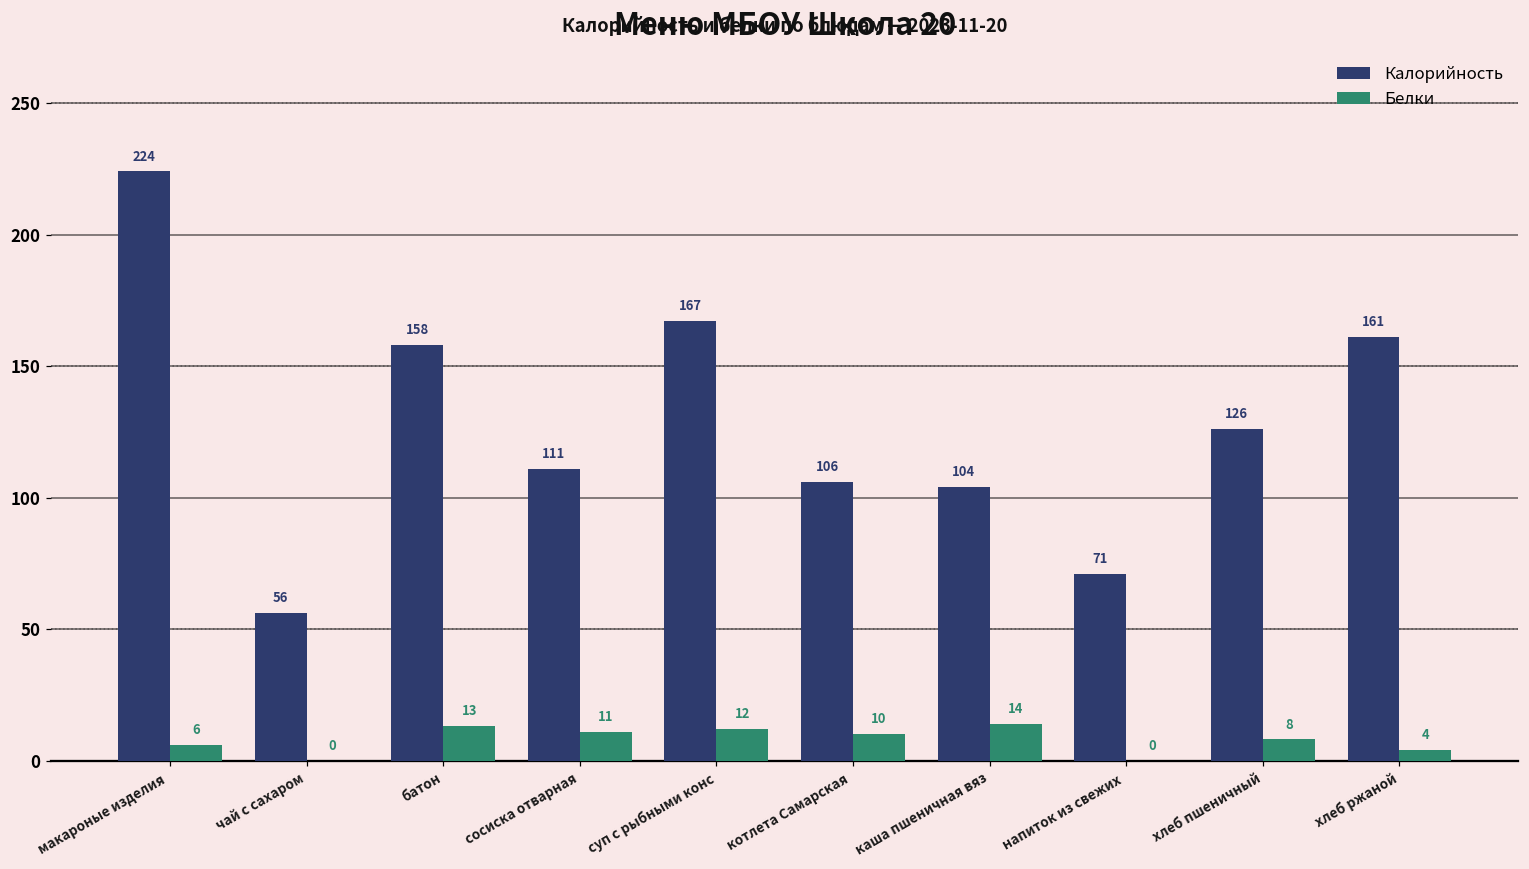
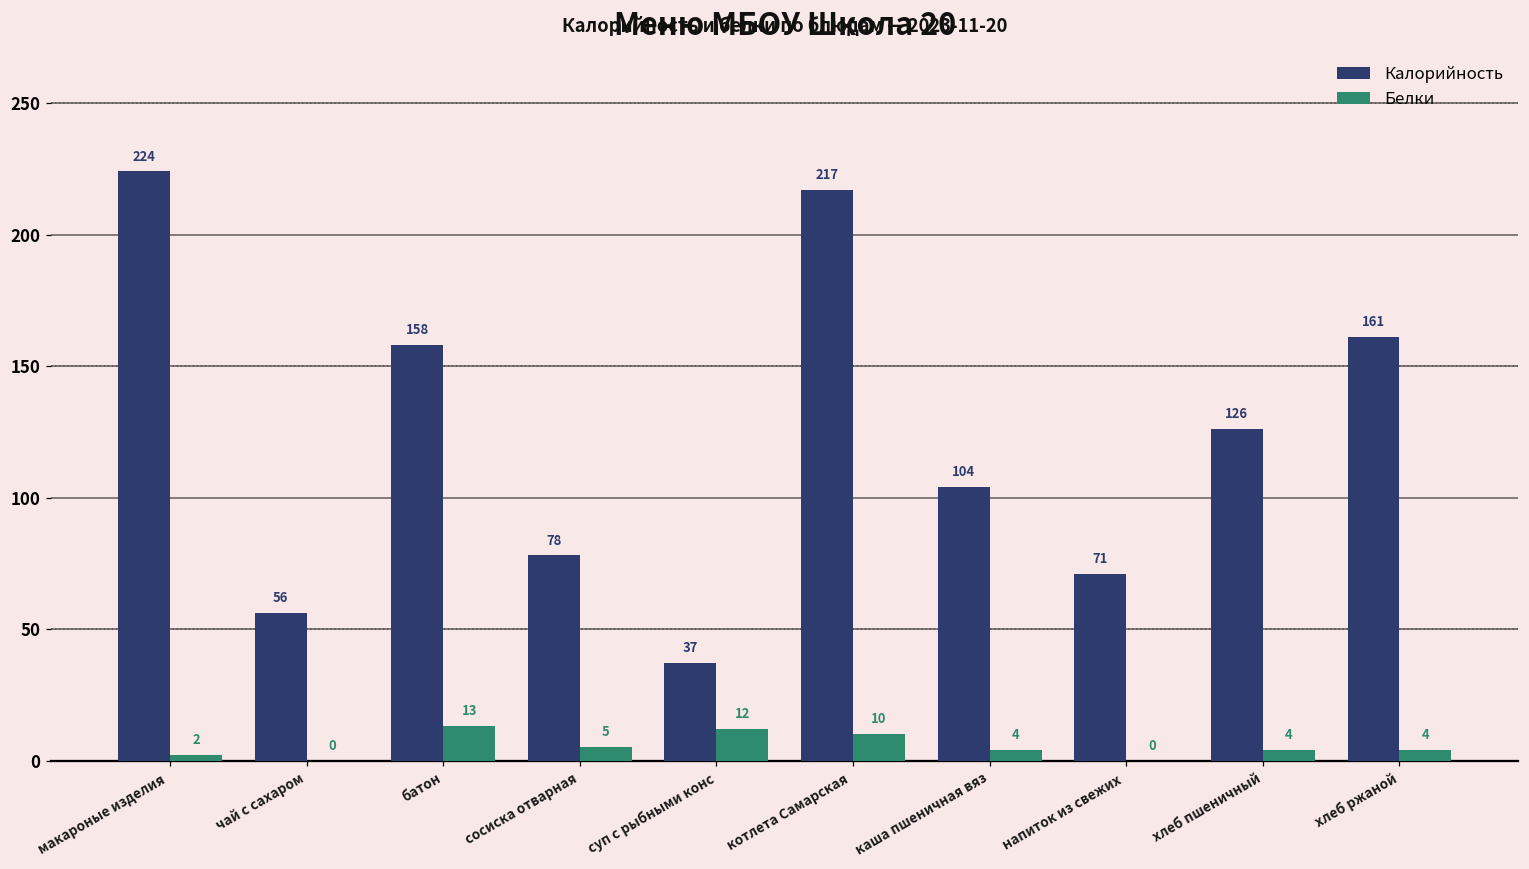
  {
    "Калорийность": {
      "макароные изделия": 224,
      "чай с сахаром": 56,
      "батон": 158,
-     "сосиска отварная": 111,
-     "суп с рыбными конс": 167,
-     "котлета Самарская": 106,
+     "сосиска отварная": 78,
+     "суп с рыбными конс": 37,
+     "котлета Самарская": 217,
      "каша пшеничная вяз": 104,
      "напиток из свежих": 71,
      "хлеб пшеничный": 126,
      "хлеб ржаной": 161
    },
    "Белки": {
-     "макароные изделия": 6,
+     "макароные изделия": 2,
      "чай с сахаром": 0,
      "батон": 13,
-     "сосиска отварная": 11,
+     "сосиска отварная": 5,
      "суп с рыбными конс": 12,
      "котлета Самарская": 10,
-     "каша пшеничная вяз": 14,
+     "каша пшеничная вяз": 4,
      "напиток из свежих": 0,
-     "хлеб пшеничный": 8,
+     "хлеб пшеничный": 4,
      "хлеб ржаной": 4
    }
  }
